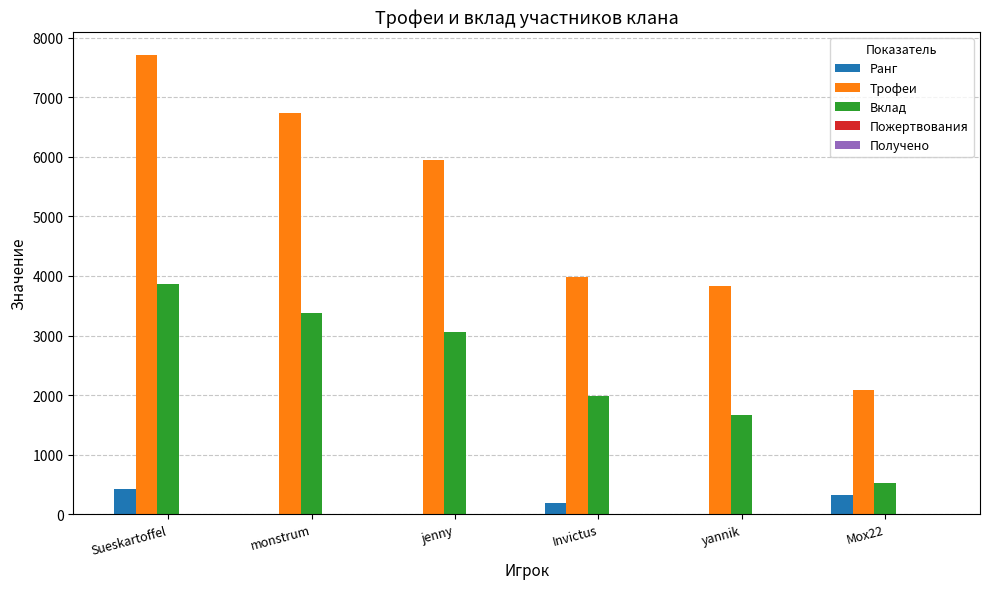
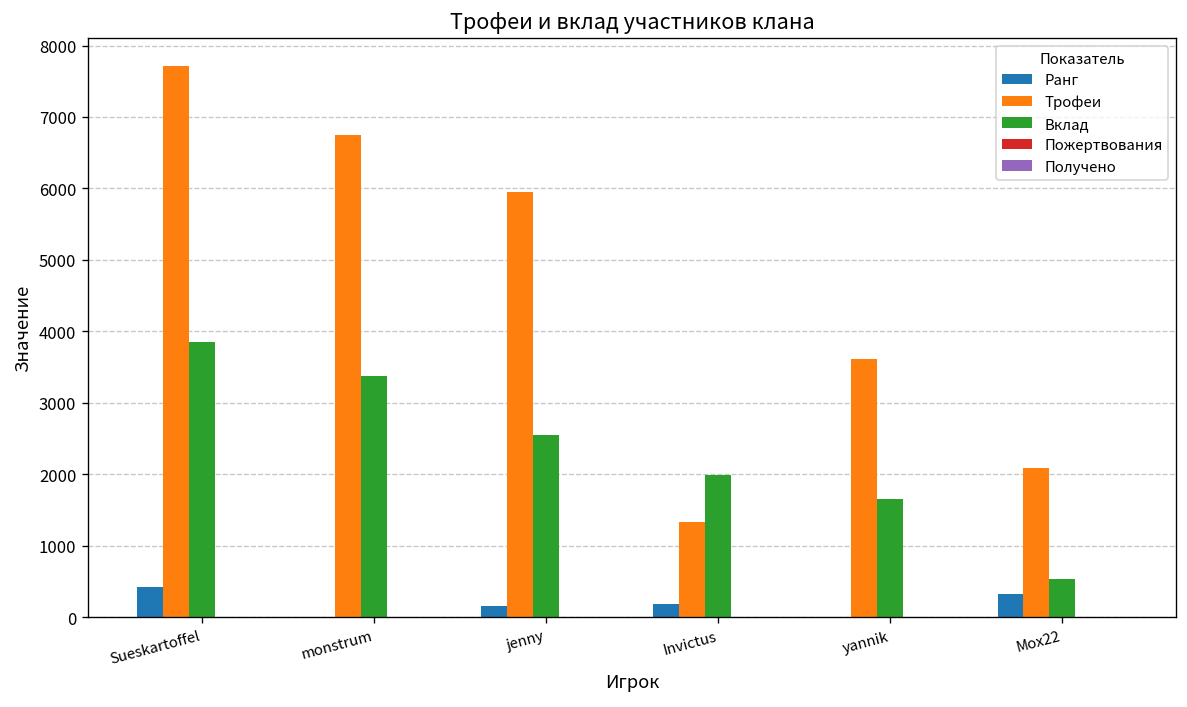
  {
    "Ранг": {
      "Sueskartoffel": 400,
-     "jenny": 0,
+     "jenny": 200,
      "Invictus": 200,
      "Mox22": 300
    },
    "Трофеи": {
      "Sueskartoffel": 7700,
      "monstrum": 6700,
      "jenny": 5900,
-     "Invictus": 4000,
-     "yannik": 3800,
+     "Invictus": 1300,
+     "yannik": 3600,
      "Mox22": 2100
    },
    "Вклад": {
      "Sueskartoffel": 3900,
      "monstrum": 3400,
-     "jenny": 3100,
+     "jenny": 2600,
      "Invictus": 2000,
      "yannik": 1700,
      "Mox22": 500
    },
    "Пожертвования": {
      "Sueskartoffel": 0,
      "monstrum": 0,
      "jenny": 0,
      "Invictus": 0,
      "yannik": 0,
      "Mox22": 0
    },
    "Получено": {
      "Sueskartoffel": 0,
      "monstrum": 0,
      "jenny": 0,
      "Invictus": 0,
      "yannik": 0,
      "Mox22": 0
    }
  }
